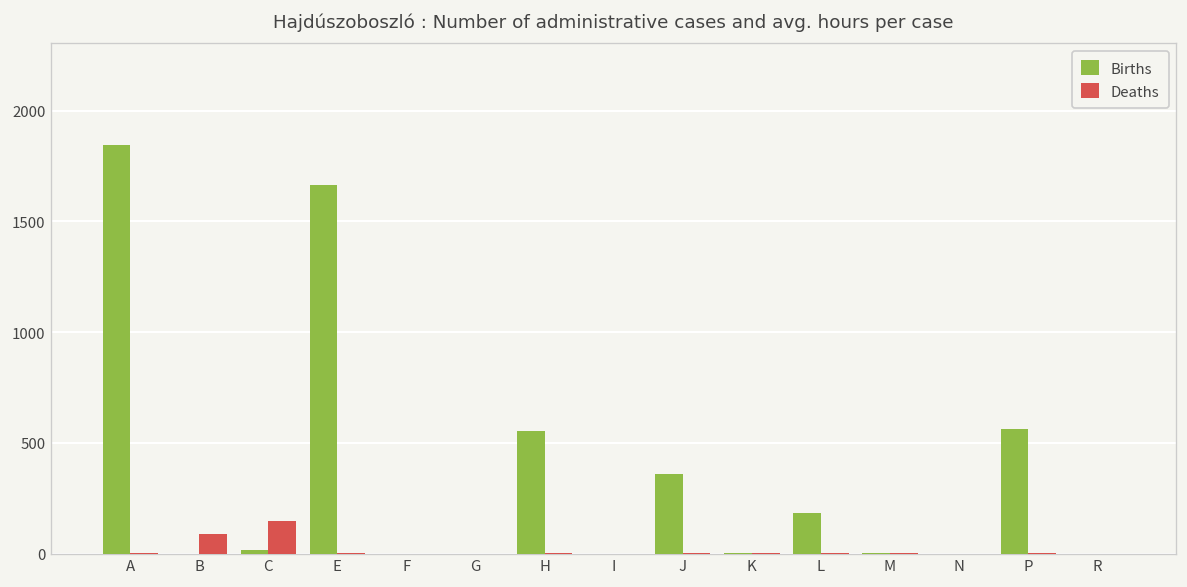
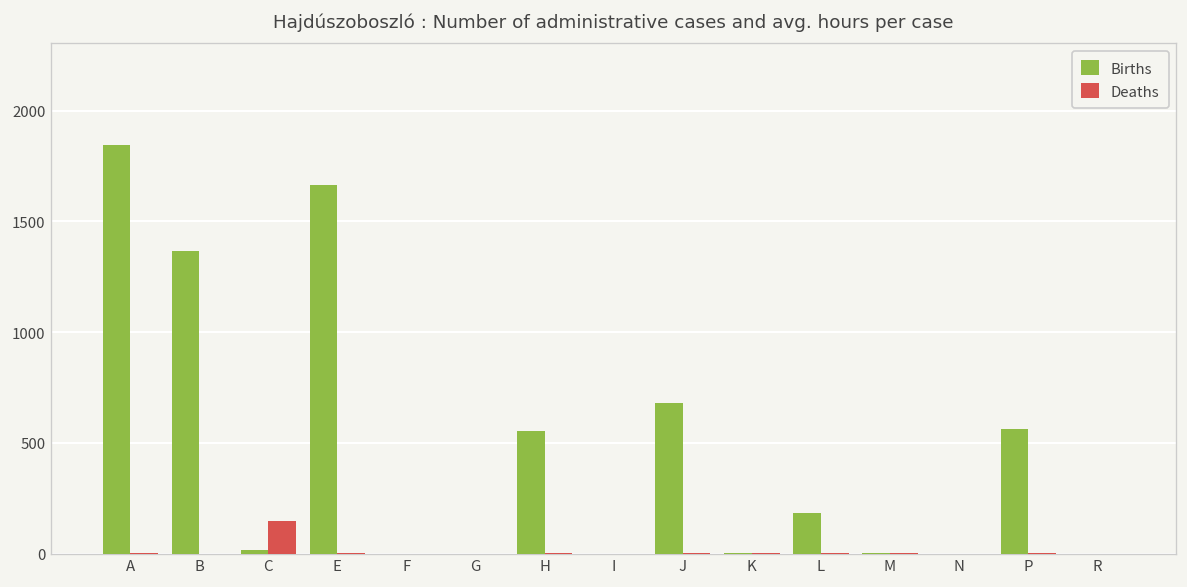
  {
    "Births": {
      "A": 1840,
-     "B": 0,
+     "B": 1370,
      "C": 20,
      "E": 1660,
      "F": 0,
      "G": 0,
      "H": 550,
      "I": 0,
-     "J": 360,
+     "J": 680,
      "L": 180,
      "N": 0,
      "P": 560,
      "R": 0
    },
    "Deaths": {
-     "B": 90,
+     "B": 0,
      "C": 150,
      "F": 0,
      "G": 0,
      "I": 0,
      "N": 0,
      "R": 0
    }
  }
